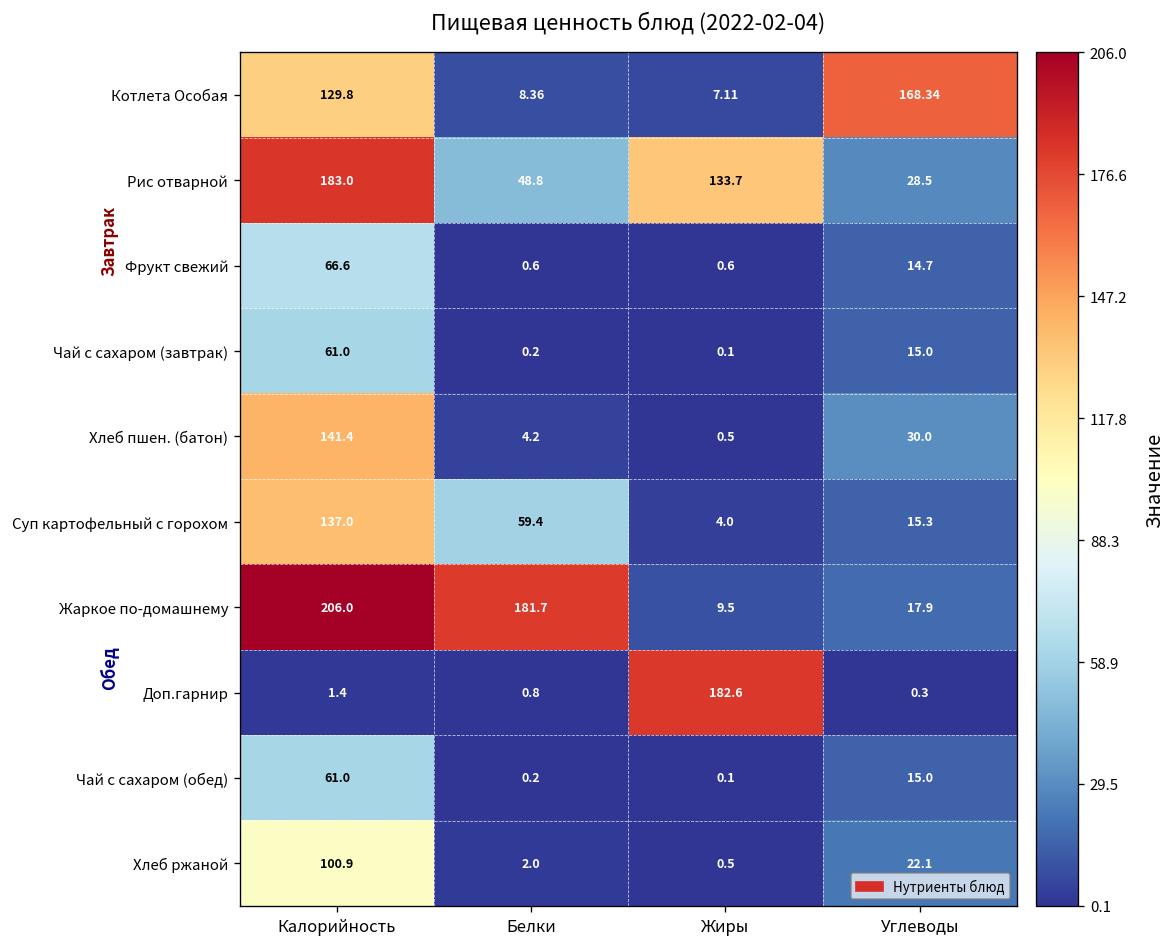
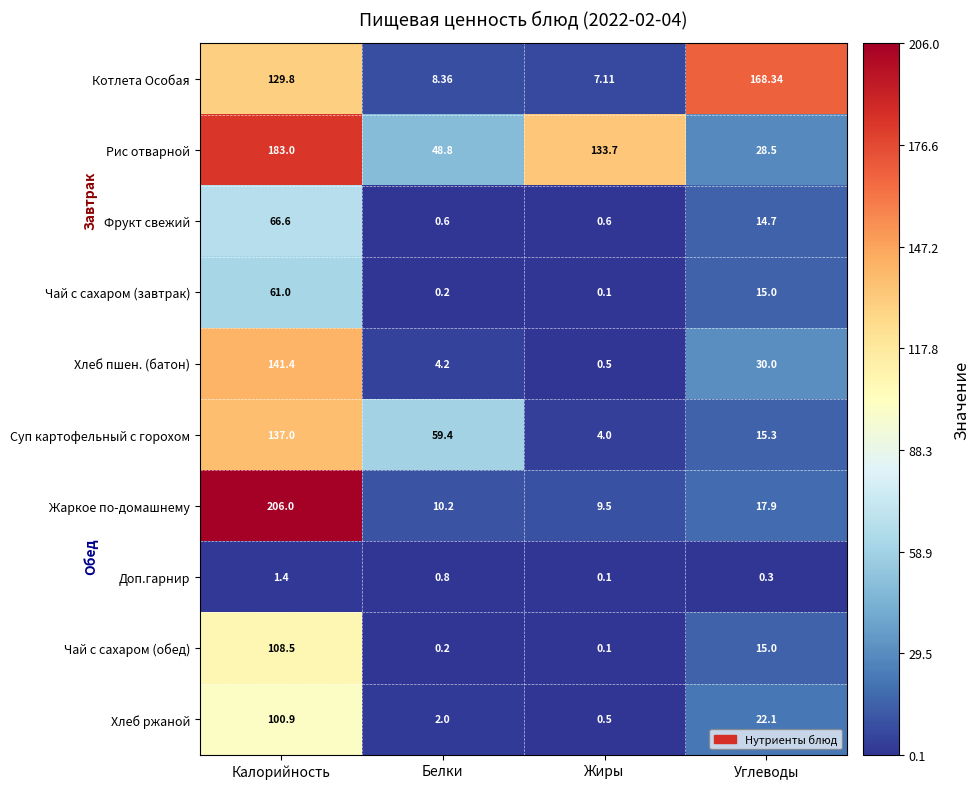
  {
    "Котлета Особая": {
      "Калорийность": 129.8,
      "Белки": 8.36,
      "Жиры": 7.11,
      "Углеводы": 168.34
    },
    "Рис отварной": {
      "Калорийность": 183.0,
      "Белки": 48.8,
      "Жиры": 133.7,
      "Углеводы": 28.5
    },
    "Фрукт свежий": {
      "Калорийность": 66.6,
      "Белки": 0.6,
      "Жиры": 0.6,
      "Углеводы": 14.7
    },
    "Чай с сахаром (завтрак)": {
      "Калорийность": 61.0,
      "Белки": 0.2,
      "Жиры": 0.1,
      "Углеводы": 15.0
    },
    "Хлеб пшен. (батон)": {
      "Калорийность": 141.4,
      "Белки": 4.2,
      "Жиры": 0.5,
      "Углеводы": 30.0
    },
    "Суп картофельный с горохом": {
      "Калорийность": 137.0,
      "Белки": 59.4,
      "Жиры": 4.0,
      "Углеводы": 15.3
    },
    "Жаркое по-домашнему": {
      "Калорийность": 206.0,
-     "Белки": 181.7,
+     "Белки": 10.2,
      "Жиры": 9.5,
      "Углеводы": 17.9
    },
    "Доп.гарнир": {
      "Калорийность": 1.4,
      "Белки": 0.8,
-     "Жиры": 182.6,
+     "Жиры": 0.1,
      "Углеводы": 0.3
    },
    "Чай с сахаром (обед)": {
-     "Калорийность": 61.0,
+     "Калорийность": 108.5,
      "Белки": 0.2,
      "Жиры": 0.1,
      "Углеводы": 15.0
    },
    "Хлеб ржаной": {
      "Калорийность": 100.9,
      "Белки": 2.0,
      "Жиры": 0.5,
      "Углеводы": 22.1
    }
  }
